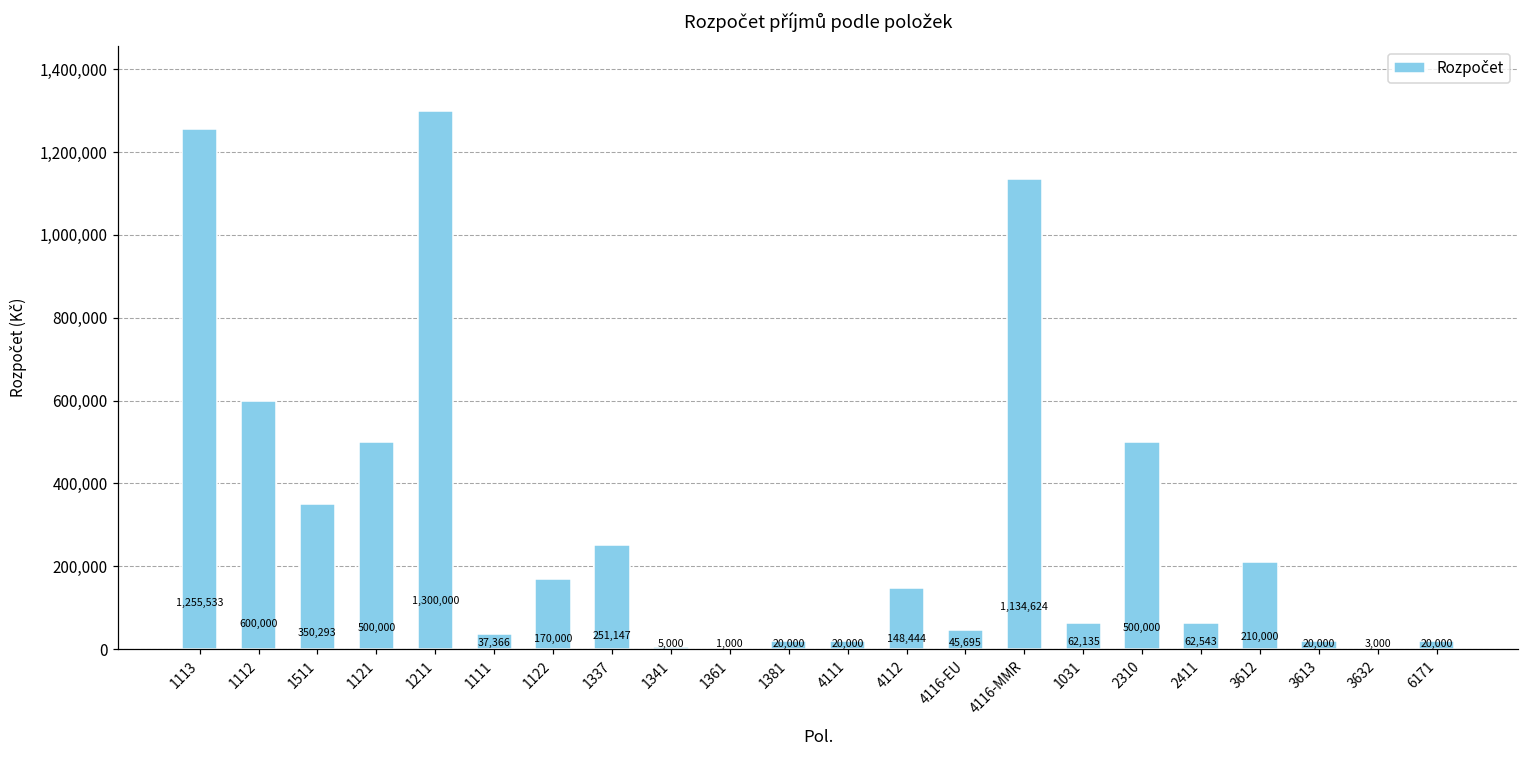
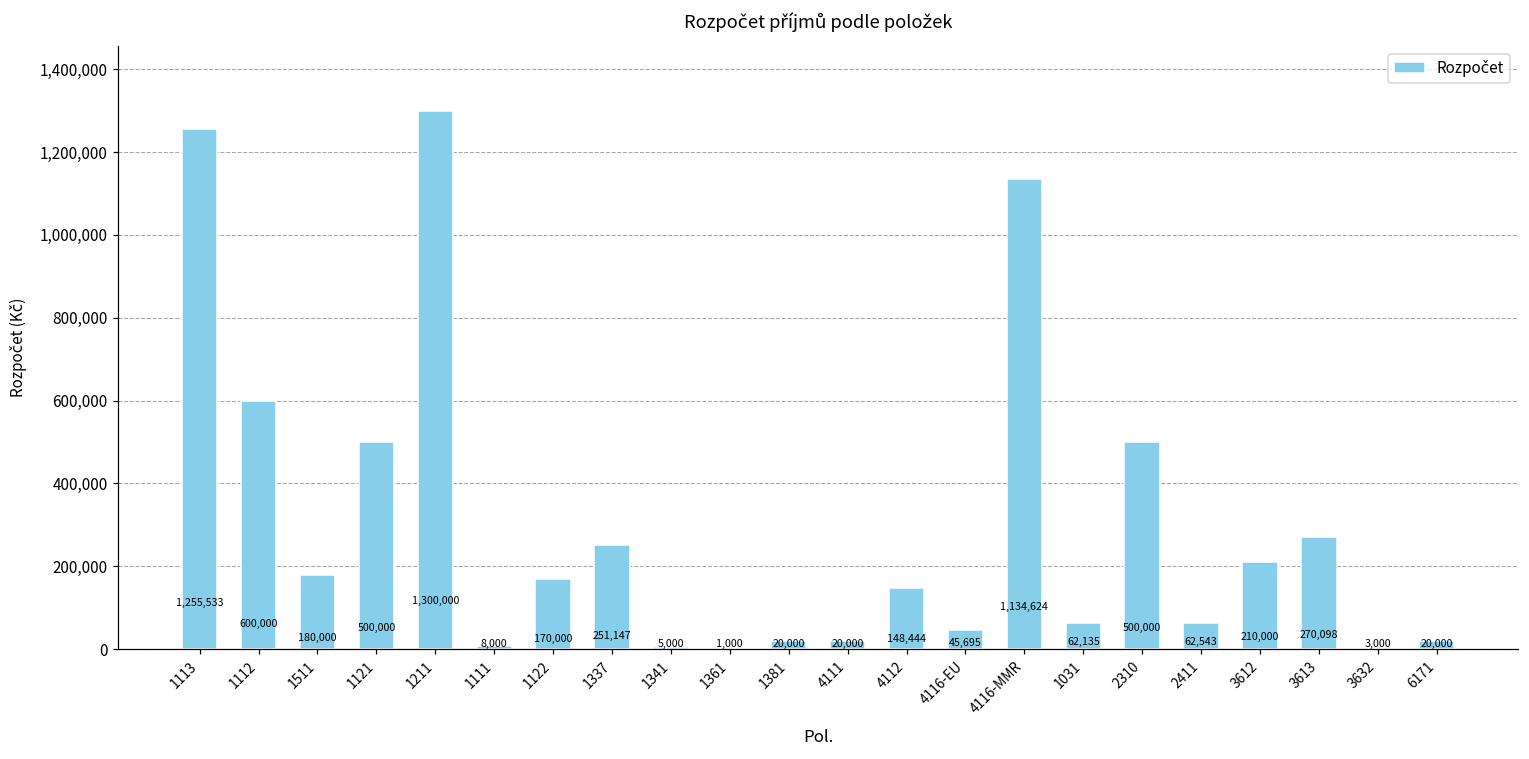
  {
    "1113": "1,255,533",
    "1112": "600,000",
-   "1511": "350,293",
+   "1511": "180,000",
    "1121": "500,000",
    "1211": "1,300,000",
-   "1111": "37,366",
+   "1111": "8,000",
    "1122": "170,000",
    "1337": "251,147",
    "1341": "5,000",
    "1361": "1,000",
    "1381": "20,000",
    "4111": "20,000",
    "4112": "148,444",
    "4116-EU": "45,695",
    "4116-MMR": "1,134,624",
    "1031": "62,135",
    "2310": "500,000",
    "2411": "62,543",
    "3612": "210,000",
-   "3613": "20,000",
+   "3613": "270,098",
    "3632": "3,000",
    "6171": "20,000"
  }
